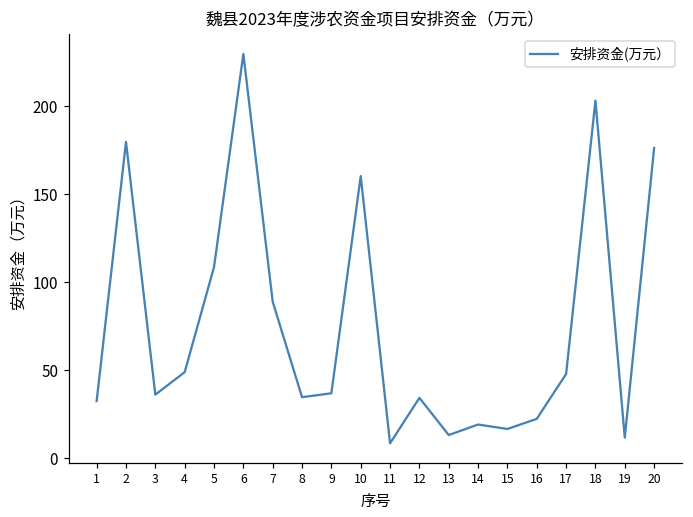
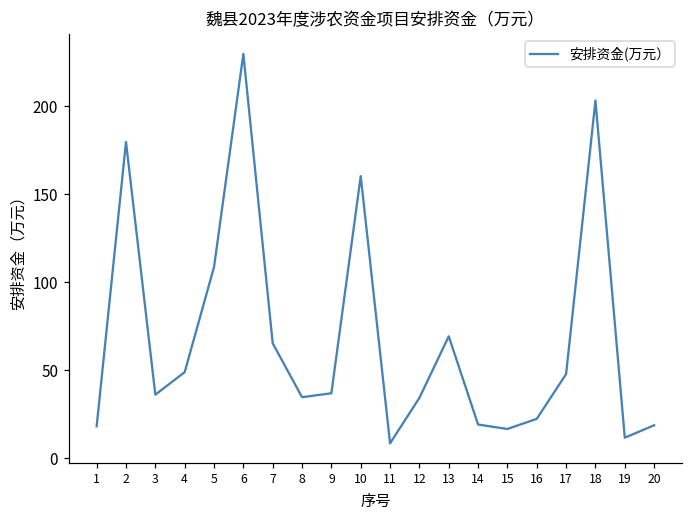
  {
-   "1": 32,
+   "1": 18,
    "2": 180,
    "3": 36,
    "4": 49,
    "5": 109,
    "6": 230,
-   "7": 89,
+   "7": 65,
    "8": 35,
    "9": 37,
    "10": 160,
    "11": 8,
    "12": 34,
-   "13": 13,
+   "13": 69,
    "14": 19,
    "15": 17,
    "16": 22,
    "17": 48,
    "18": 203,
    "19": 12,
-   "20": 176
+   "20": 19
  }
